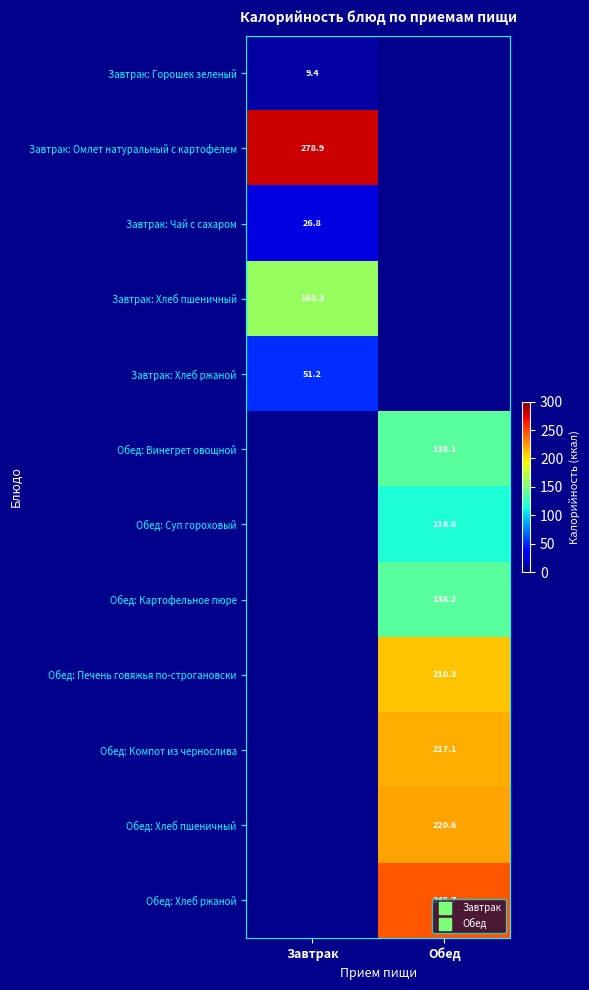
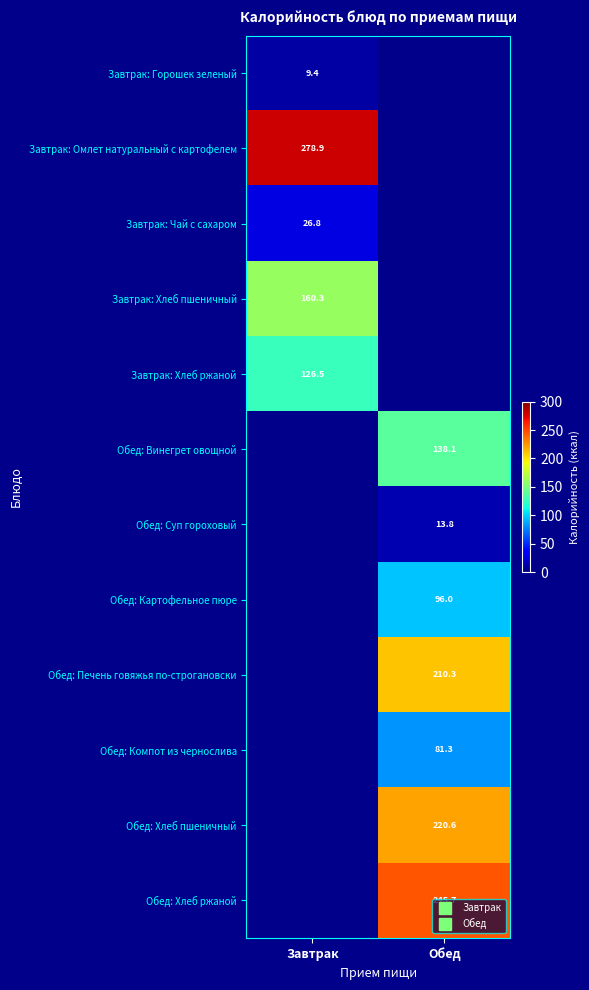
  {
    "Завтрак: Горошек зеленый": {
      "Завтрак": 9.4
    },
    "Завтрак: Омлет натуральный с картофелем": {
      "Завтрак": 278.9
    },
    "Завтрак: Чай с сахаром": {
      "Завтрак": 26.8
    },
    "Завтрак: Хлеб пшеничный": {
      "Завтрак": 160.3
    },
    "Завтрак: Хлеб ржаной": {
-     "Завтрак": 51.2
+     "Завтрак": 126.5
    },
    "Обед: Винегрет овощной": {
      "Обед": 138.1
    },
    "Обед: Суп гороховый": {
-     "Обед": 116.8
+     "Обед": 13.8
    },
    "Обед: Картофельное пюре": {
-     "Обед": 138.2
+     "Обед": 96.0
    },
    "Обед: Печень говяжья по-строгановски": {
      "Обед": 210.3
    },
    "Обед: Компот из чернослива": {
-     "Обед": 217.1
+     "Обед": 81.3
    },
    "Обед: Хлеб пшеничный": {
      "Обед": 220.6
    }
  }
